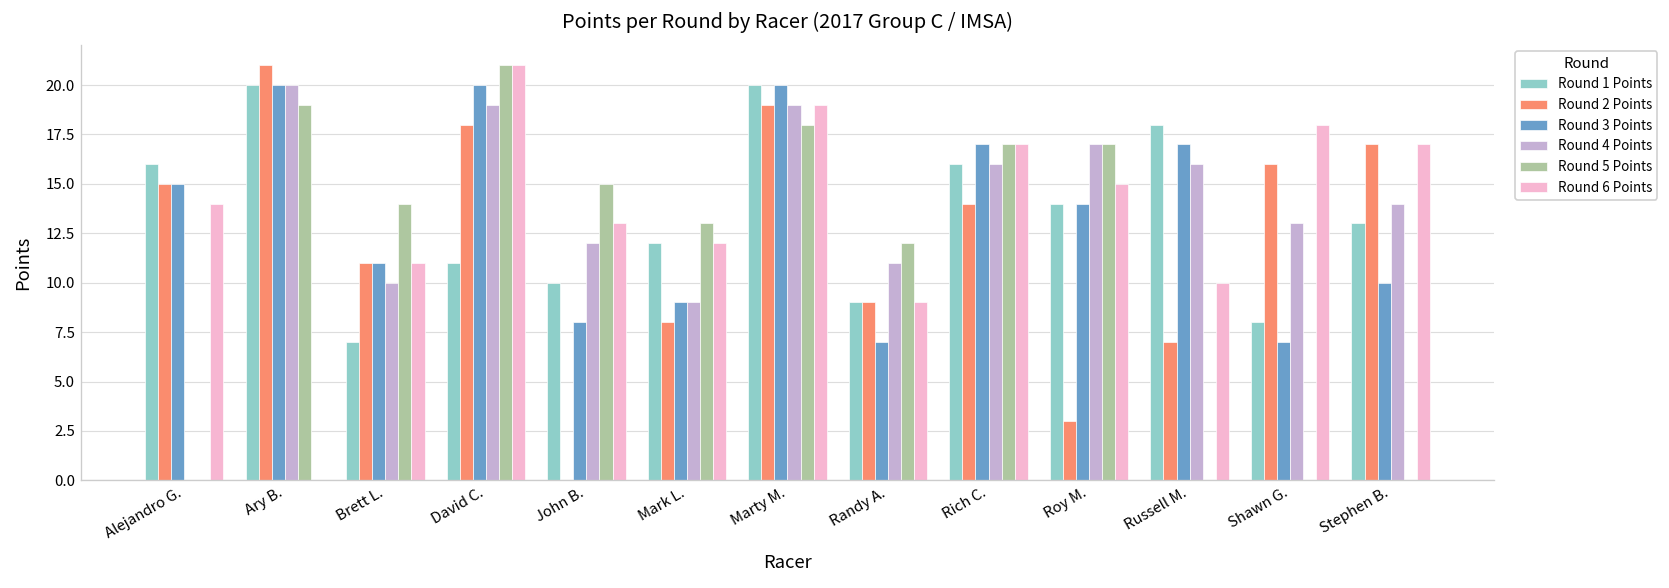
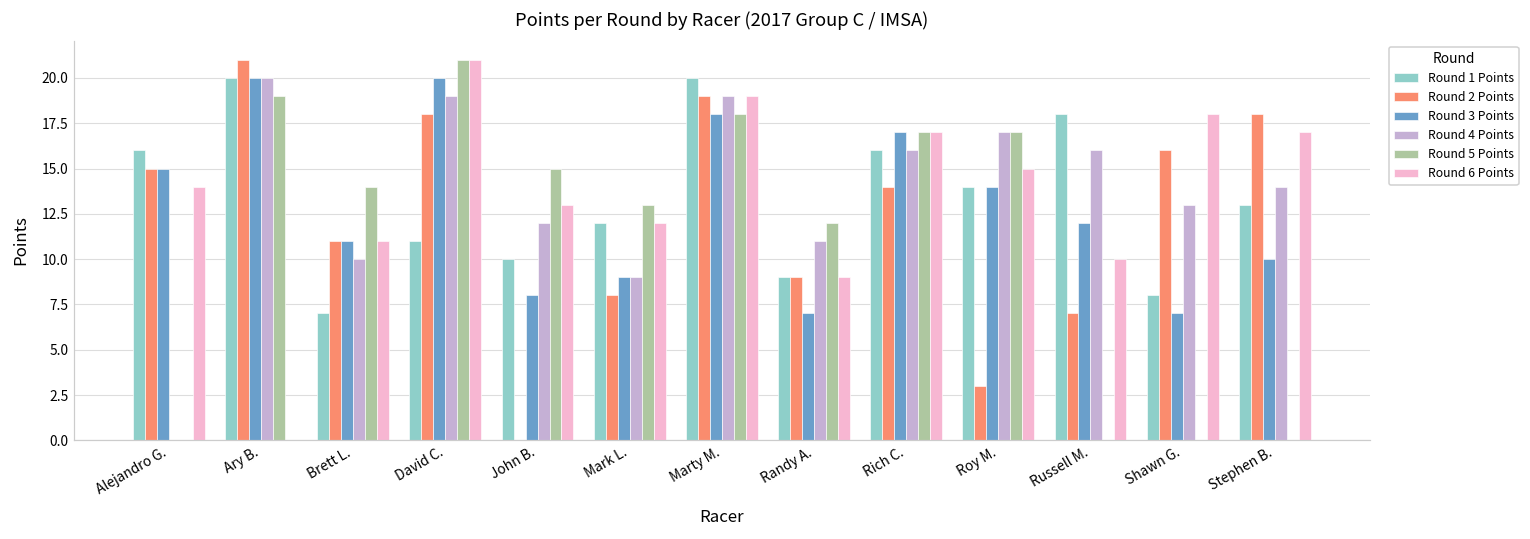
  {
    "Round 2 Points": {
      "Alejandro G.": 15,
      "Ary B.": 21,
      "Brett L.": 11,
      "David C.": 18,
      "John B.": 0,
      "Mark L.": 8,
      "Marty M.": 19,
      "Randy A.": 9,
      "Rich C.": 14,
      "Roy M.": 3,
      "Russell M.": 7,
      "Shawn G.": 16,
-     "Stephen B.": 17
+     "Stephen B.": 18
    },
    "Round 3 Points": {
      "Alejandro G.": 15,
      "Ary B.": 20,
      "Brett L.": 11,
      "David C.": 20,
      "John B.": 8,
      "Mark L.": 9,
-     "Marty M.": 20,
+     "Marty M.": 18,
      "Randy A.": 7,
      "Rich C.": 17,
      "Roy M.": 14,
-     "Russell M.": 17,
+     "Russell M.": 12,
      "Shawn G.": 7,
      "Stephen B.": 10
    }
  }
